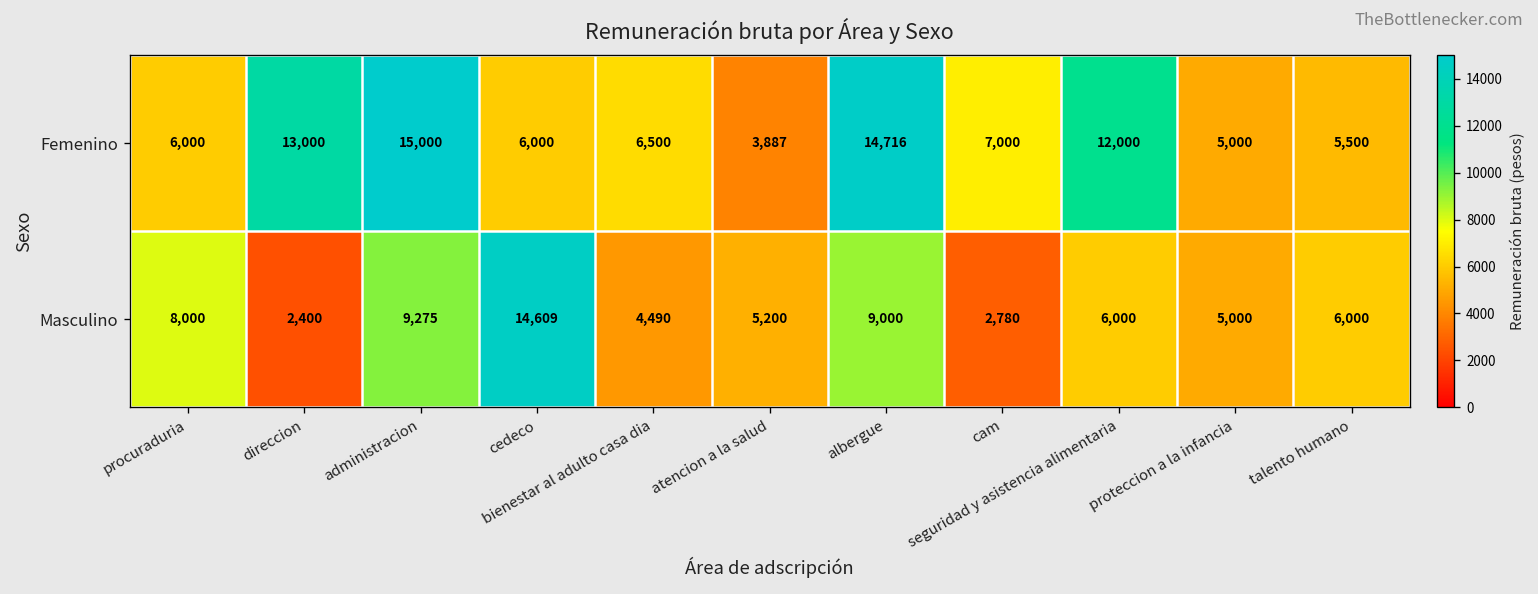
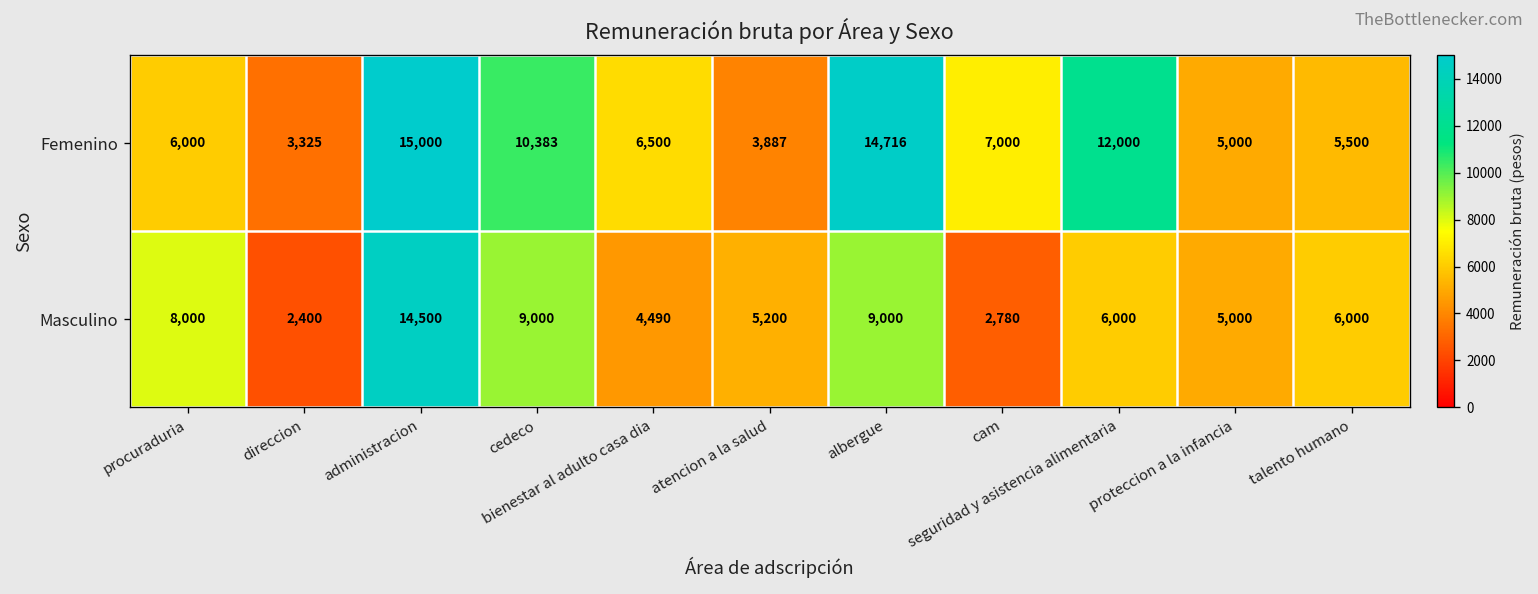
  {
    "Femenino": {
      "procuraduria": "6,000",
-     "direccion": "13,000",
+     "direccion": "3,325",
      "administracion": "15,000",
-     "cedeco": "6,000",
+     "cedeco": "10,383",
      "bienestar al adulto casa dia": "6,500",
      "atencion a la salud": "3,887",
      "albergue": "14,716",
      "cam": "7,000",
      "seguridad y asistencia alimentaria": "12,000",
      "proteccion a la infancia": "5,000",
      "talento humano": "5,500"
    },
    "Masculino": {
      "procuraduria": "8,000",
      "direccion": "2,400",
-     "administracion": "9,275",
-     "cedeco": "14,609",
+     "administracion": "14,500",
+     "cedeco": "9,000",
      "bienestar al adulto casa dia": "4,490",
      "atencion a la salud": "5,200",
      "albergue": "9,000",
      "cam": "2,780",
      "seguridad y asistencia alimentaria": "6,000",
      "proteccion a la infancia": "5,000",
      "talento humano": "6,000"
    }
  }
